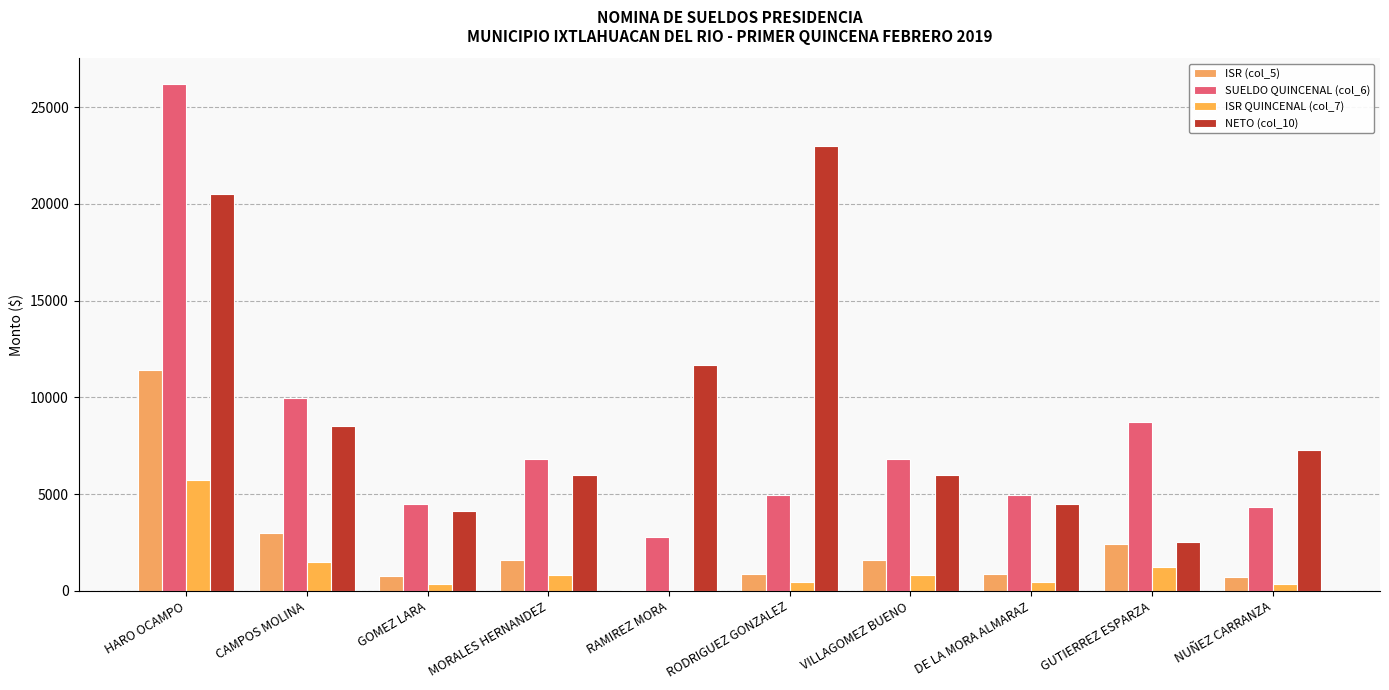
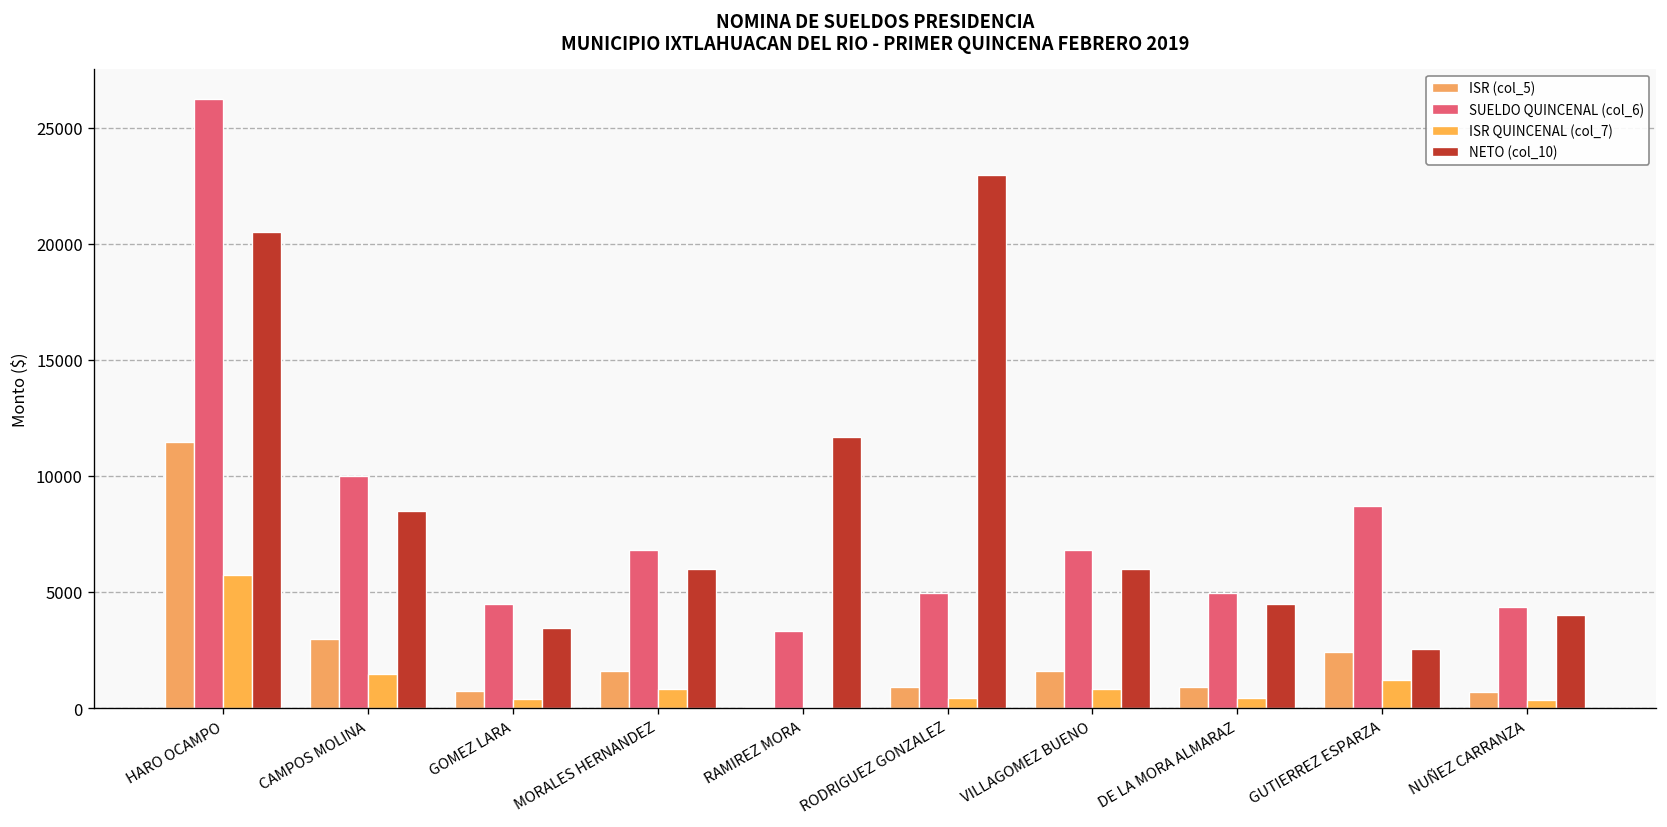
  {
    "SUELDO QUINCENAL (col_6)": {
      "HARO OCAMPO": 26200,
      "CAMPOS MOLINA": 10000,
      "GOMEZ LARA": 4500,
      "MORALES HERNANDEZ": 6800,
-     "RAMIREZ MORA": 2800,
+     "RAMIREZ MORA": 3300,
      "RODRIGUEZ GONZALEZ": 4900,
      "VILLAGOMEZ BUENO": 6800,
      "DE LA MORA ALMARAZ": 4900,
      "GUTIERREZ ESPARZA": 8700,
      "NUÑEZ CARRANZA": 4400
    },
    "NETO (col_10)": {
      "HARO OCAMPO": 20500,
      "CAMPOS MOLINA": 8500,
-     "GOMEZ LARA": 4100,
+     "GOMEZ LARA": 3500,
      "MORALES HERNANDEZ": 6000,
      "RAMIREZ MORA": 11700,
      "RODRIGUEZ GONZALEZ": 23000,
      "VILLAGOMEZ BUENO": 6000,
      "DE LA MORA ALMARAZ": 4500,
      "GUTIERREZ ESPARZA": 2500,
-     "NUÑEZ CARRANZA": 7300
+     "NUÑEZ CARRANZA": 4000
    }
  }
